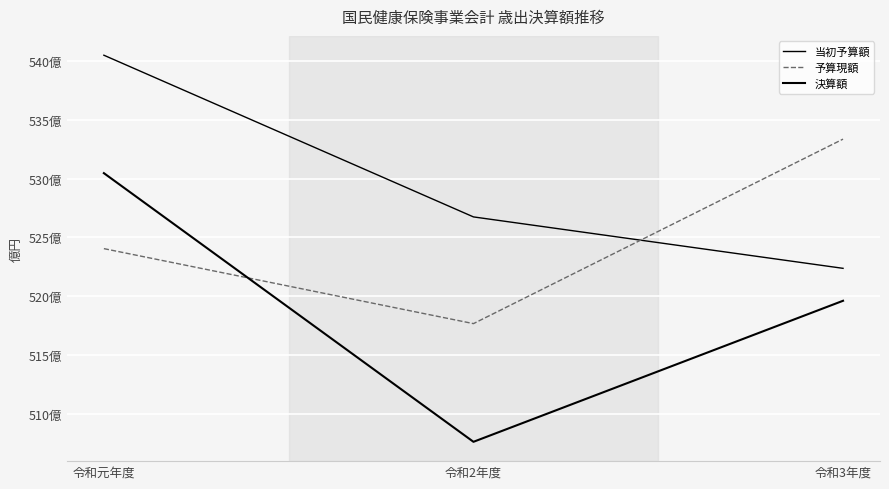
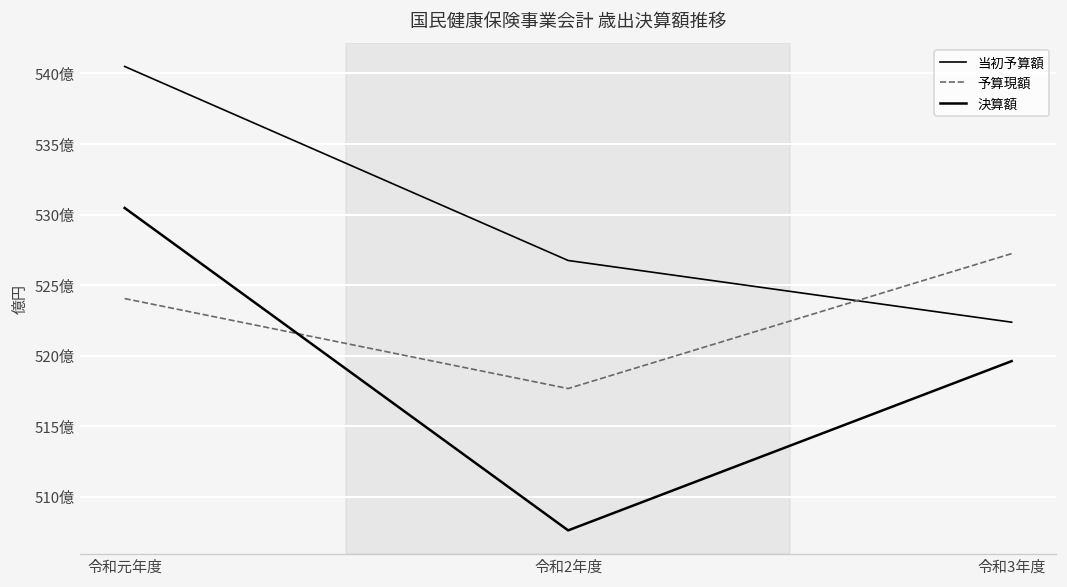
  {
    "予算現額": {
      "令和元年度": "524.0億",
      "令和2年度": "517.7億",
-     "令和3年度": "533.4億"
+     "令和3年度": "527.2億"
    }
  }
